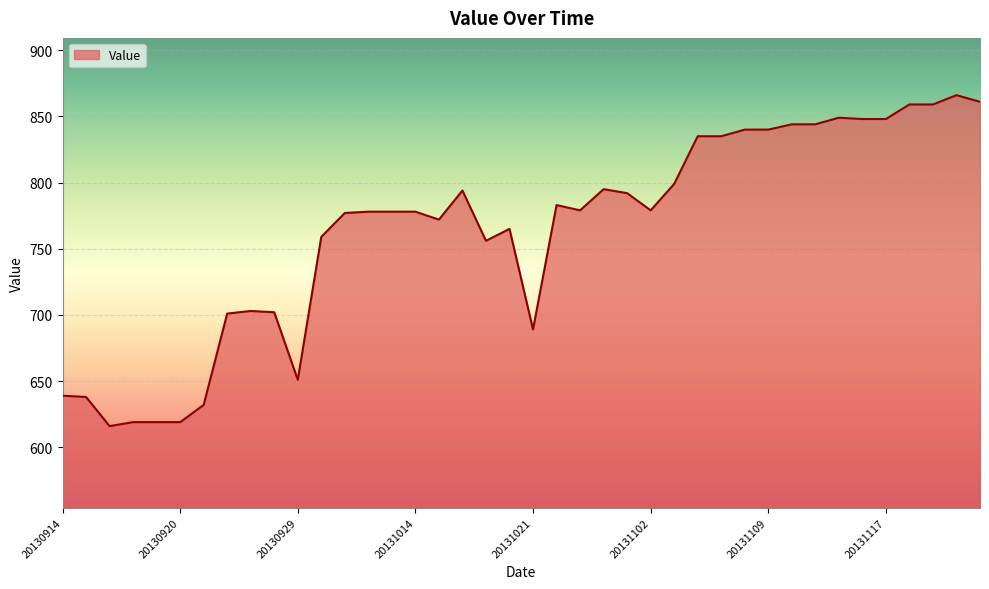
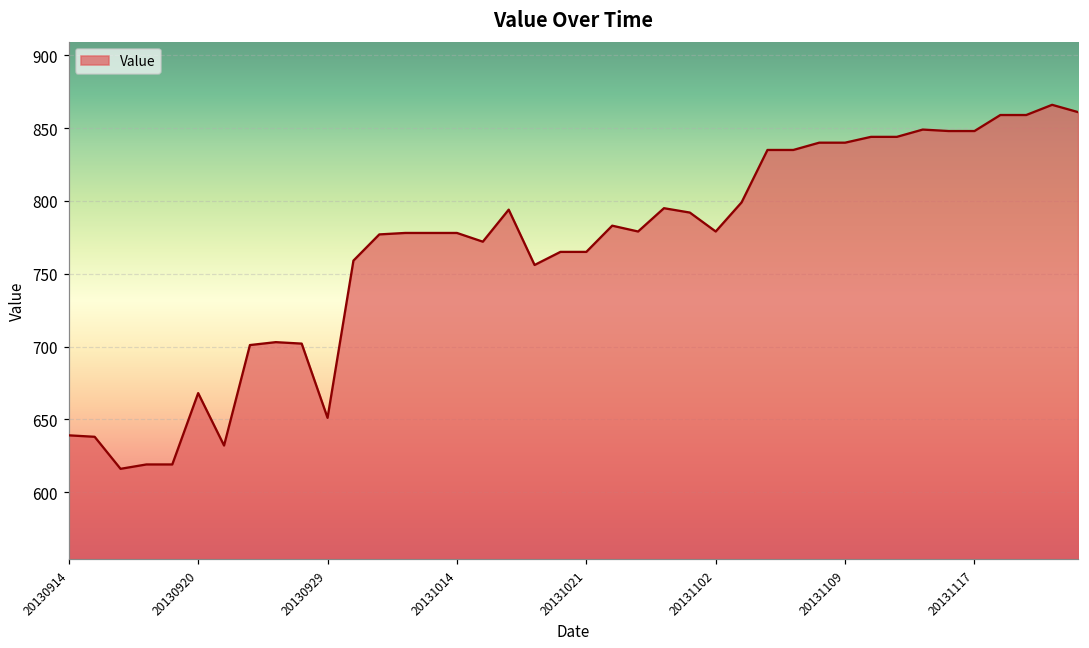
  {
    "20130914": 639,
-   "20130920": 619,
+   "20130920": 668,
    "20130929": 651,
    "20131014": 778,
-   "20131021": 689,
+   "20131021": 765,
    "20131102": 779,
    "20131109": 840
  }
